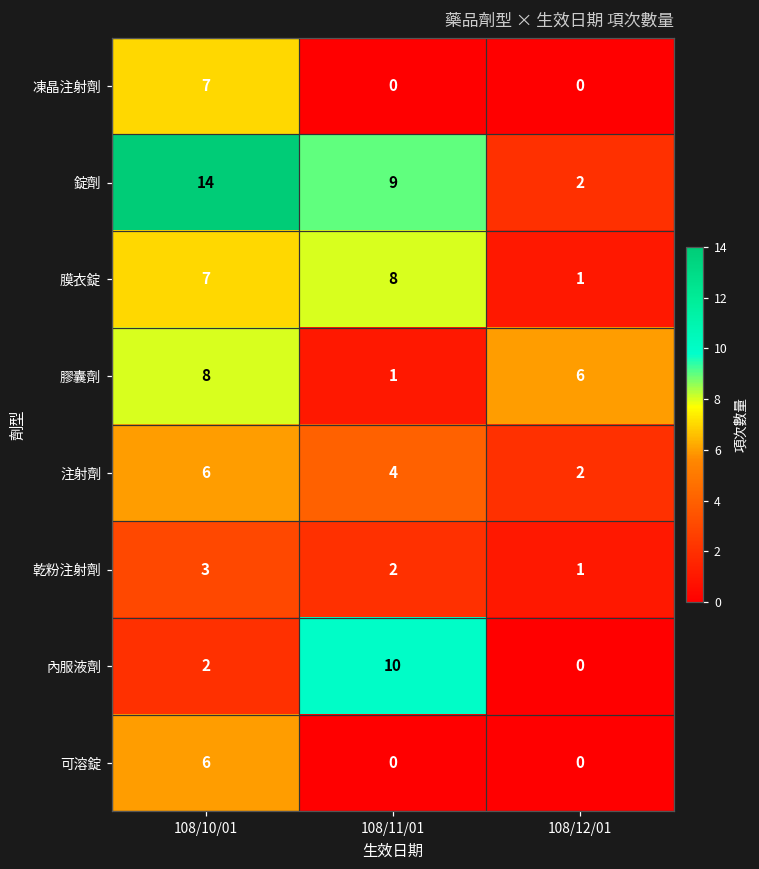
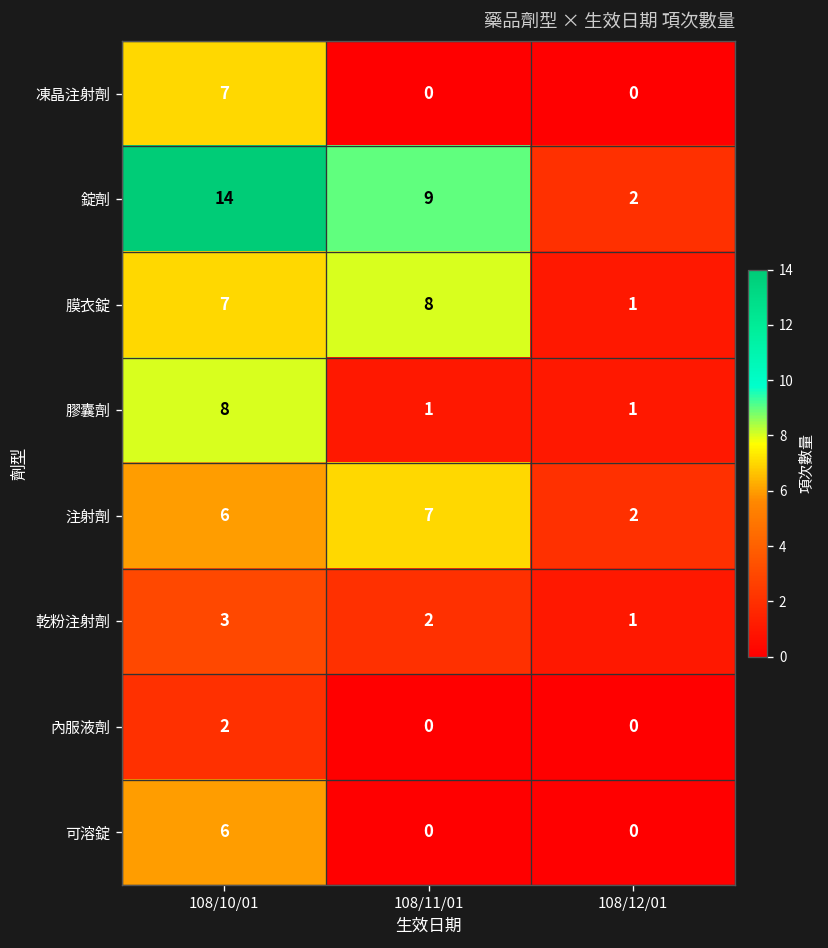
  {
    "凍晶注射劑": {
      "108/10/01": 7,
      "108/11/01": 0,
      "108/12/01": 0
    },
    "錠劑": {
      "108/10/01": 14,
      "108/11/01": 9,
      "108/12/01": 2
    },
    "膜衣錠": {
      "108/10/01": 7,
      "108/11/01": 8,
      "108/12/01": 1
    },
    "膠囊劑": {
      "108/10/01": 8,
      "108/11/01": 1,
-     "108/12/01": 6
+     "108/12/01": 1
    },
    "注射劑": {
      "108/10/01": 6,
-     "108/11/01": 4,
+     "108/11/01": 7,
      "108/12/01": 2
    },
    "乾粉注射劑": {
      "108/10/01": 3,
      "108/11/01": 2,
      "108/12/01": 1
    },
    "內服液劑": {
      "108/10/01": 2,
-     "108/11/01": 10,
+     "108/11/01": 0,
      "108/12/01": 0
    },
    "可溶錠": {
      "108/10/01": 6,
      "108/11/01": 0,
      "108/12/01": 0
    }
  }
